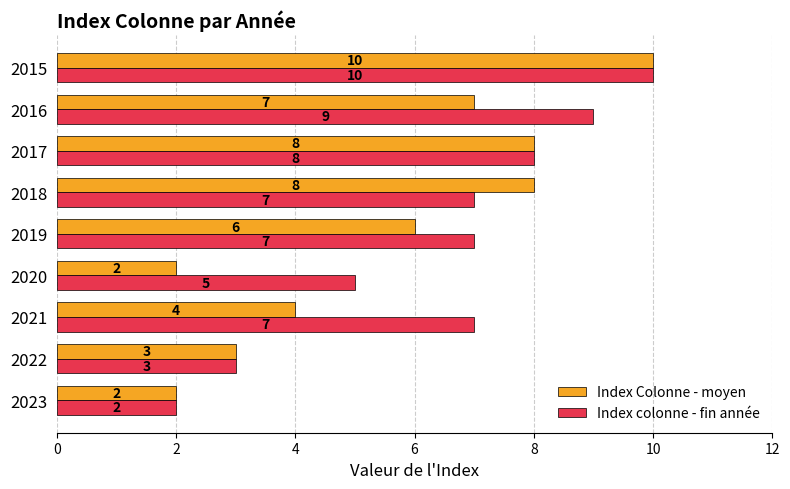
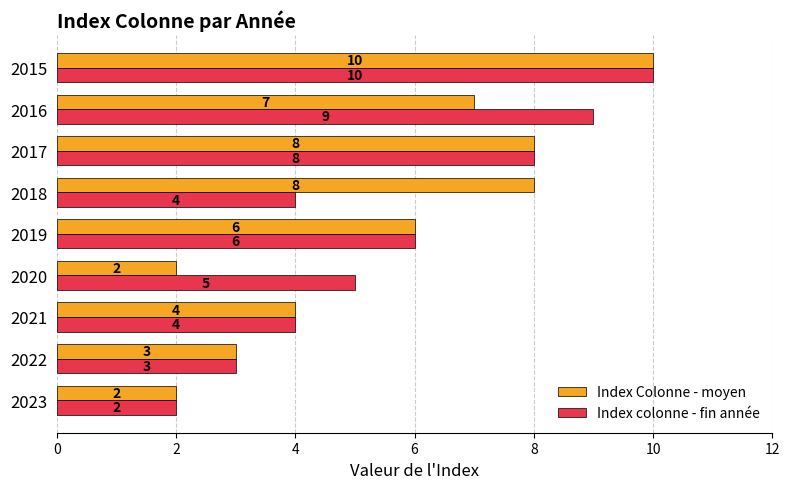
  {
    "Index Colonne - moyen": {
      "2015": 10,
      "2016": 7,
      "2017": 8,
      "2018": 8,
      "2019": 6,
      "2020": 2,
      "2021": 4,
      "2022": 3,
      "2023": 2
    },
    "Index colonne - fin année": {
      "2015": 10,
      "2016": 9,
      "2017": 8,
-     "2018": 7,
-     "2019": 7,
+     "2018": 4,
+     "2019": 6,
      "2020": 5,
-     "2021": 7,
+     "2021": 4,
      "2022": 3,
      "2023": 2
    }
  }
